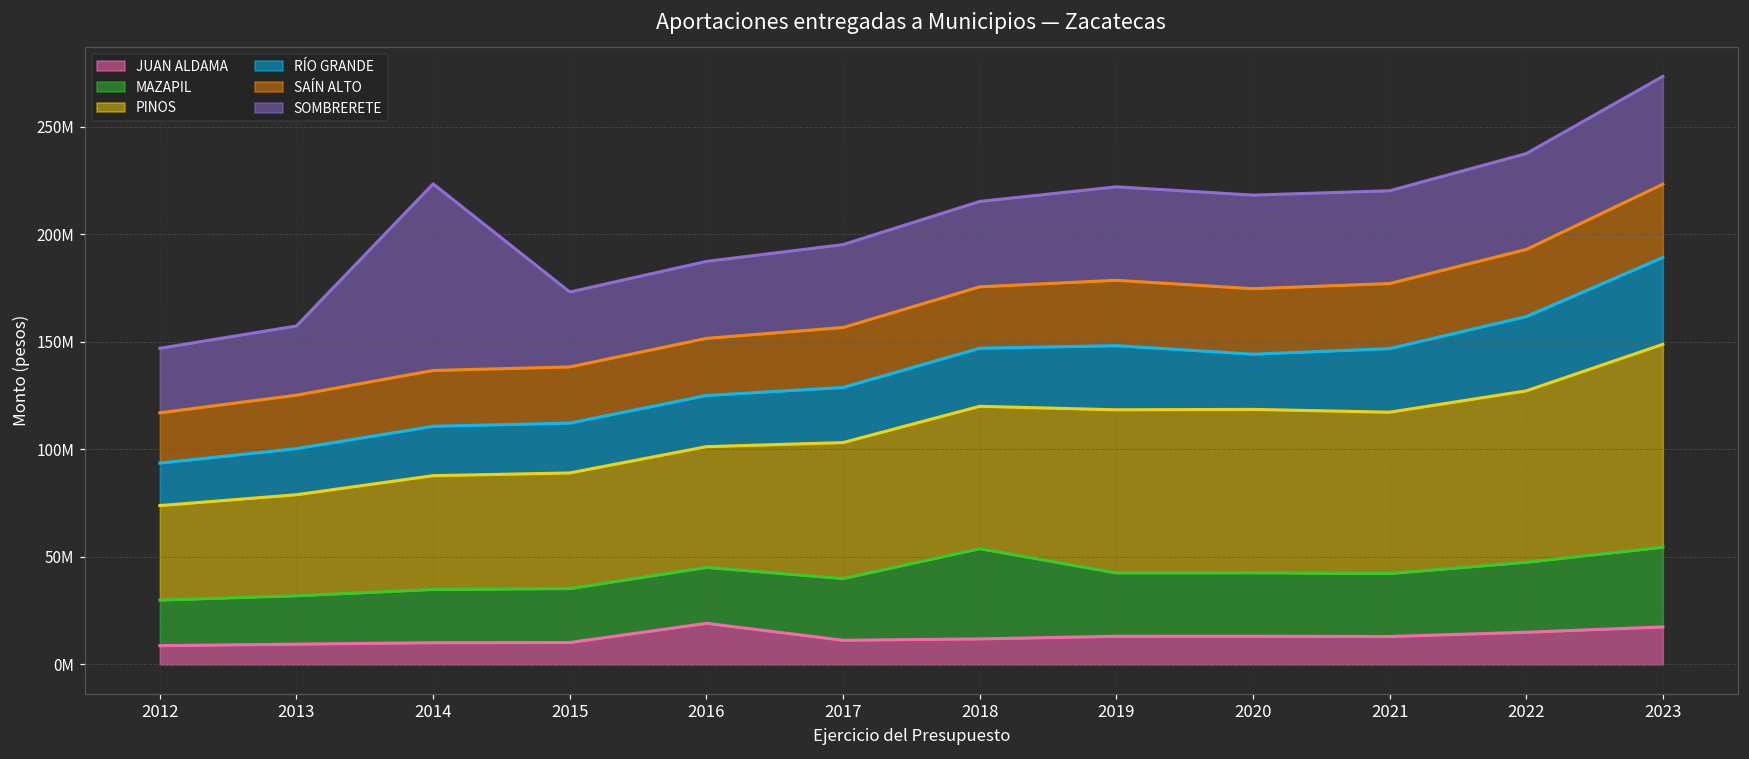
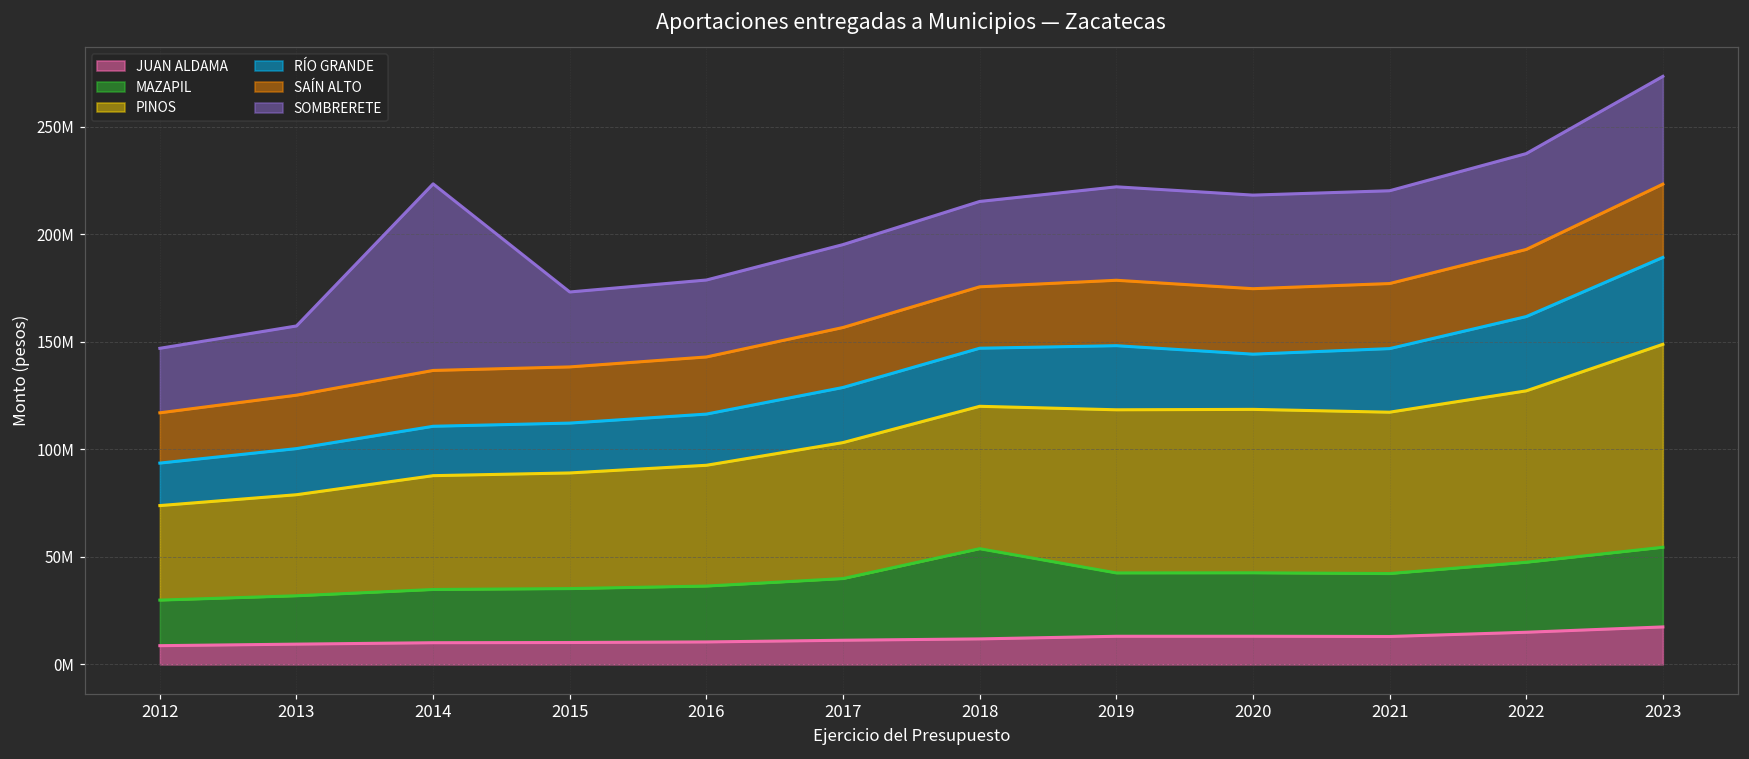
  {
    "JUAN ALDAMA": {
      "2012": 9000000,
      "2013": 9000000,
      "2014": 10000000,
      "2015": 10000000,
-     "2016": 19000000,
+     "2016": 10000000,
      "2017": 11000000,
      "2018": 12000000,
      "2019": 13000000,
      "2020": 13000000,
      "2021": 13000000,
      "2022": 15000000,
      "2023": 17000000
    },
    "MAZAPIL": {
      "2012": 21000000,
      "2013": 22000000,
      "2014": 25000000,
      "2015": 25000000,
      "2016": 26000000,
      "2017": 29000000,
      "2018": 42000000,
      "2019": 29000000,
      "2020": 30000000,
      "2021": 29000000,
      "2022": 33000000,
      "2023": 37000000
    },
    "RÍO GRANDE": {
      "2012": 20000000,
      "2013": 21000000,
      "2014": 23000000,
      "2015": 23000000,
      "2016": 24000000,
      "2017": 26000000,
      "2018": 27000000,
      "2019": 30000000,
      "2020": 26000000,
      "2021": 30000000,
      "2022": 35000000,
      "2023": 40000000
    },
    "SOMBRERETE": {
      "2012": 30000000,
      "2013": 32000000,
      "2014": 87000000,
      "2015": 35000000,
      "2016": 36000000,
      "2017": 39000000,
      "2018": 40000000,
      "2019": 43000000,
      "2020": 44000000,
      "2021": 43000000,
      "2022": 45000000,
      "2023": 50000000
    }
  }
